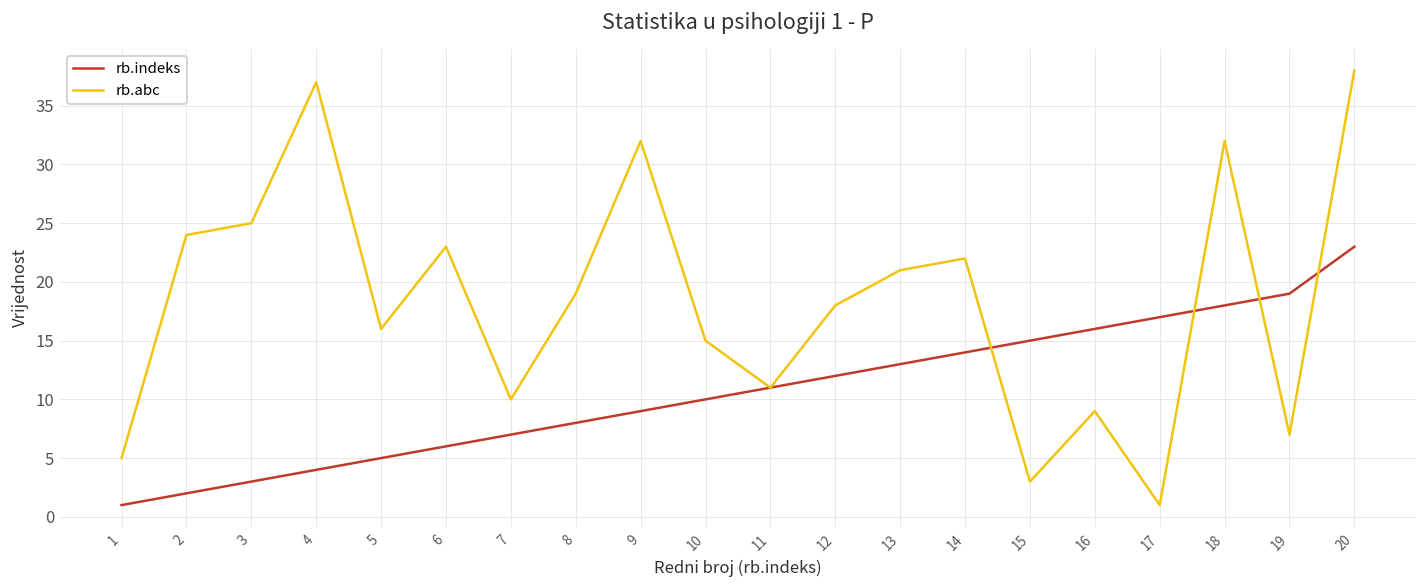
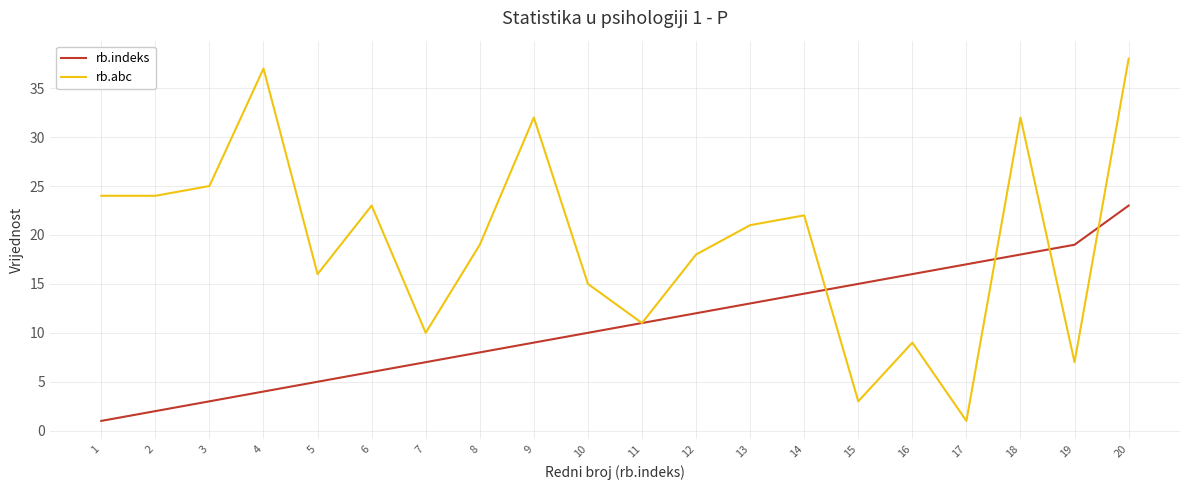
  {
    "rb.indeks": {
      "1": 1,
      "2": 2,
      "3": 3,
      "4": 4,
      "5": 5,
      "6": 6,
      "7": 7,
      "8": 8,
      "9": 9,
      "10": 10,
      "12": 12,
      "13": 13,
      "14": 14,
      "15": 15,
      "16": 16,
      "17": 17,
      "18": 18,
      "19": 19,
      "20": 23
    },
    "rb.abc": {
-     "1": 5,
+     "1": 24,
      "2": 24,
      "3": 25,
      "4": 37,
      "5": 16,
      "6": 23,
      "7": 10,
      "8": 19,
      "9": 32,
      "10": 15,
      "12": 18,
      "13": 21,
      "14": 22,
      "15": 3,
      "16": 9,
      "17": 1,
      "18": 32,
      "19": 7,
      "20": 38
    }
  }
